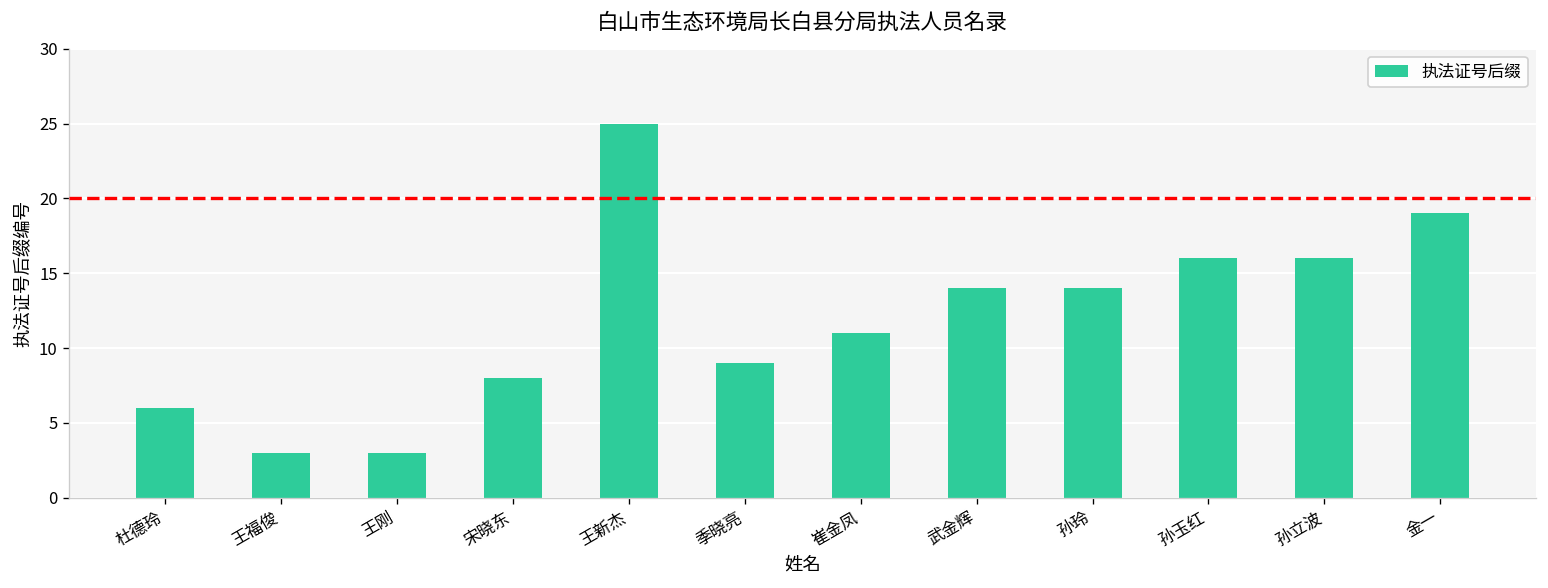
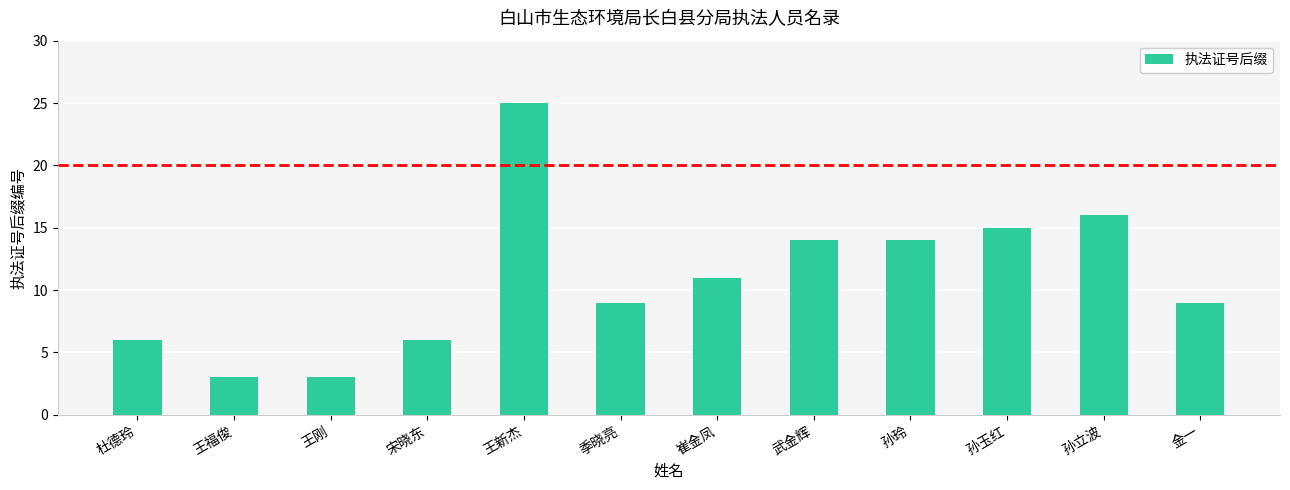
  {
    "杜德玲": 6,
    "王福俊": 3,
    "王刚": 3,
-   "宋晓东": 8,
+   "宋晓东": 6,
    "王新杰": 25,
    "季晓亮": 9,
    "崔金凤": 11,
    "武金辉": 14,
    "孙玲": 14,
-   "孙玉红": 16,
+   "孙玉红": 15,
    "孙立波": 16,
-   "金一": 19
+   "金一": 9
  }
